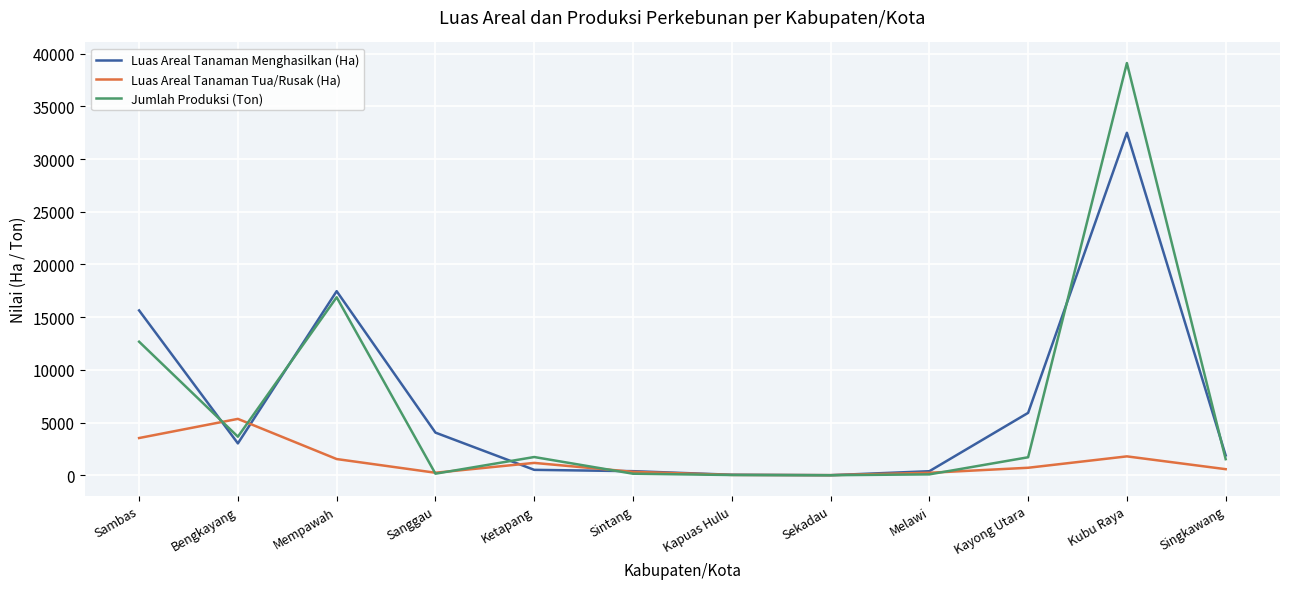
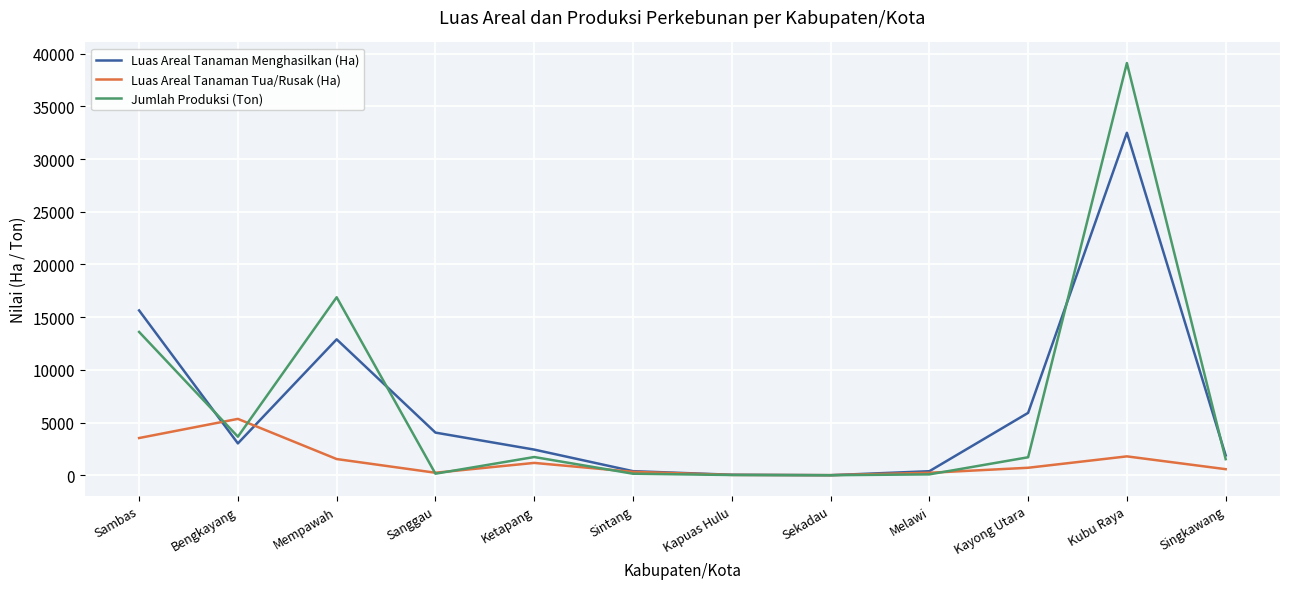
  {
    "Luas Areal Tanaman Menghasilkan (Ha)": {
      "Sambas": 15600,
      "Bengkayang": 3000,
-     "Mempawah": 17500,
+     "Mempawah": 12900,
      "Sanggau": 4000,
-     "Ketapang": 500,
+     "Ketapang": 2400,
      "Kayong Utara": 5900,
      "Kubu Raya": 32500,
      "Singkawang": 1900
    },
    "Luas Areal Tanaman Tua/Rusak (Ha)": {
      "Sambas": 3500,
      "Bengkayang": 5300,
      "Mempawah": 1500,
      "Ketapang": 1200,
      "Kayong Utara": 700,
      "Kubu Raya": 1800,
      "Singkawang": 600
    },
    "Jumlah Produksi (Ton)": {
-     "Sambas": 12700,
+     "Sambas": 13600,
      "Bengkayang": 3700,
      "Mempawah": 16900,
      "Ketapang": 1700,
      "Kayong Utara": 1700,
      "Kubu Raya": 39100,
      "Singkawang": 1500
    }
  }
